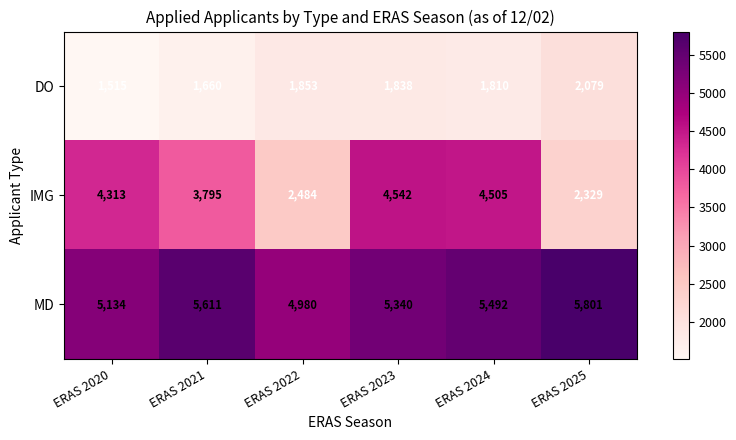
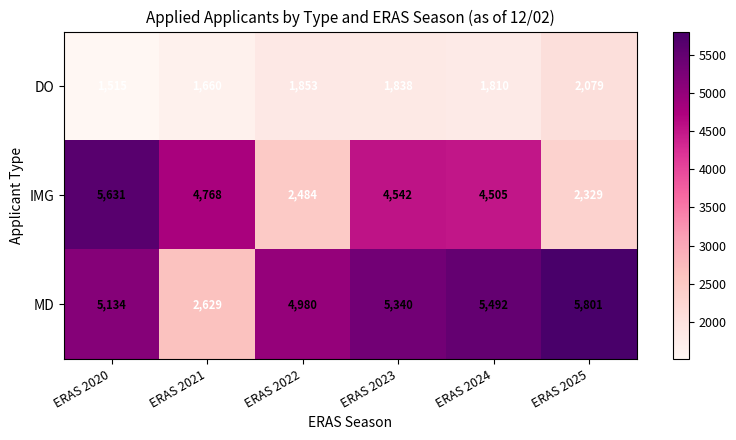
  {
    "IMG": {
-     "ERAS 2020": "4,313",
-     "ERAS 2021": "3,795",
+     "ERAS 2020": "5,631",
+     "ERAS 2021": "4,768",
      "ERAS 2022": "2,484",
      "ERAS 2023": "4,542",
      "ERAS 2024": "4,505",
      "ERAS 2025": "2,329"
    },
    "MD": {
      "ERAS 2020": "5,134",
-     "ERAS 2021": "5,611",
+     "ERAS 2021": "2,629",
      "ERAS 2022": "4,980",
      "ERAS 2023": "5,340",
      "ERAS 2024": "5,492",
      "ERAS 2025": "5,801"
    }
  }
